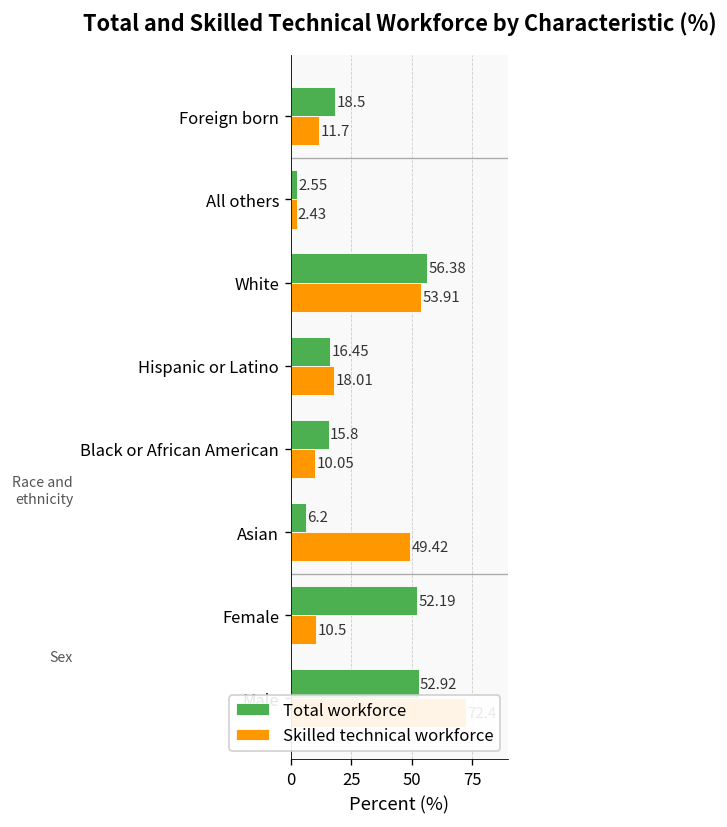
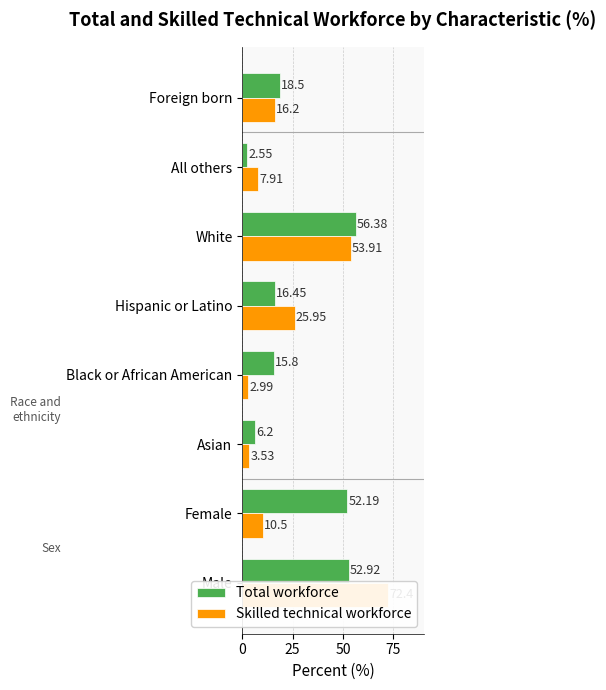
  {
    "Total workforce": {
      "Foreign born": 18.5,
      "All others": 2.55,
      "White": 56.38,
      "Hispanic or Latino": 16.45,
      "Black or African American": 15.8,
      "Asian": 6.2,
      "Female": 52.19,
      "Male": 52.92
    },
    "Skilled technical workforce": {
-     "Foreign born": 11.7,
-     "All others": 2.43,
+     "Foreign born": 16.2,
+     "All others": 7.91,
      "White": 53.91,
-     "Hispanic or Latino": 18.01,
-     "Black or African American": 10.05,
-     "Asian": 49.42,
+     "Hispanic or Latino": 25.95,
+     "Black or African American": 2.99,
+     "Asian": 3.53,
      "Female": 10.5
    }
  }
